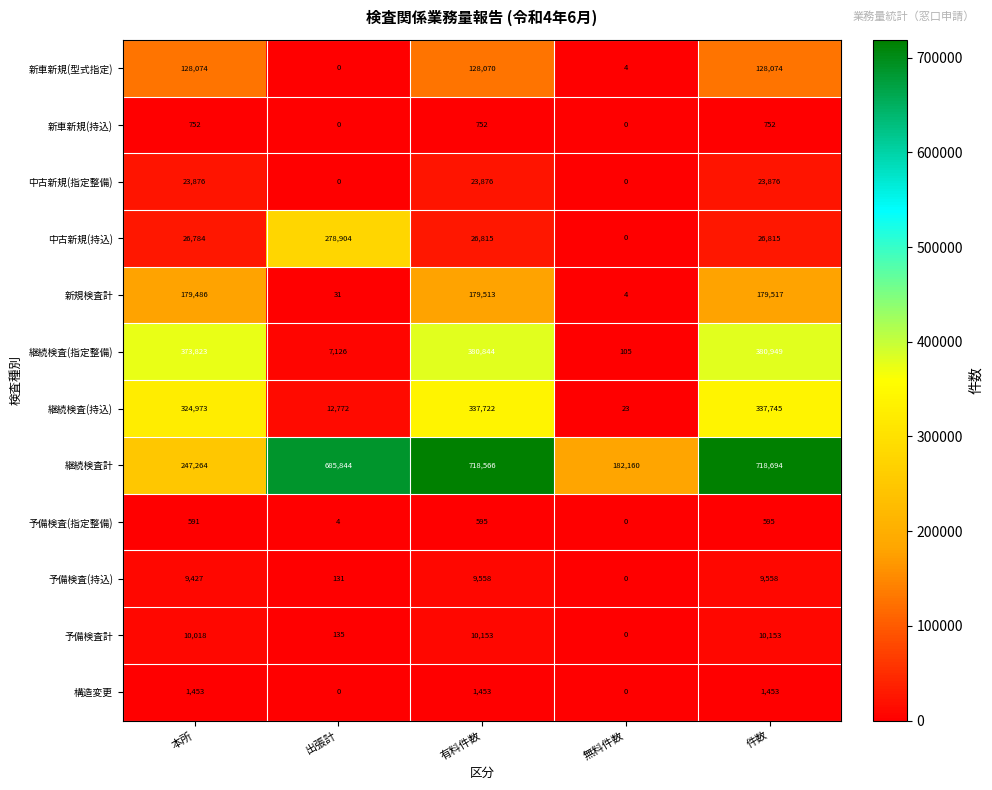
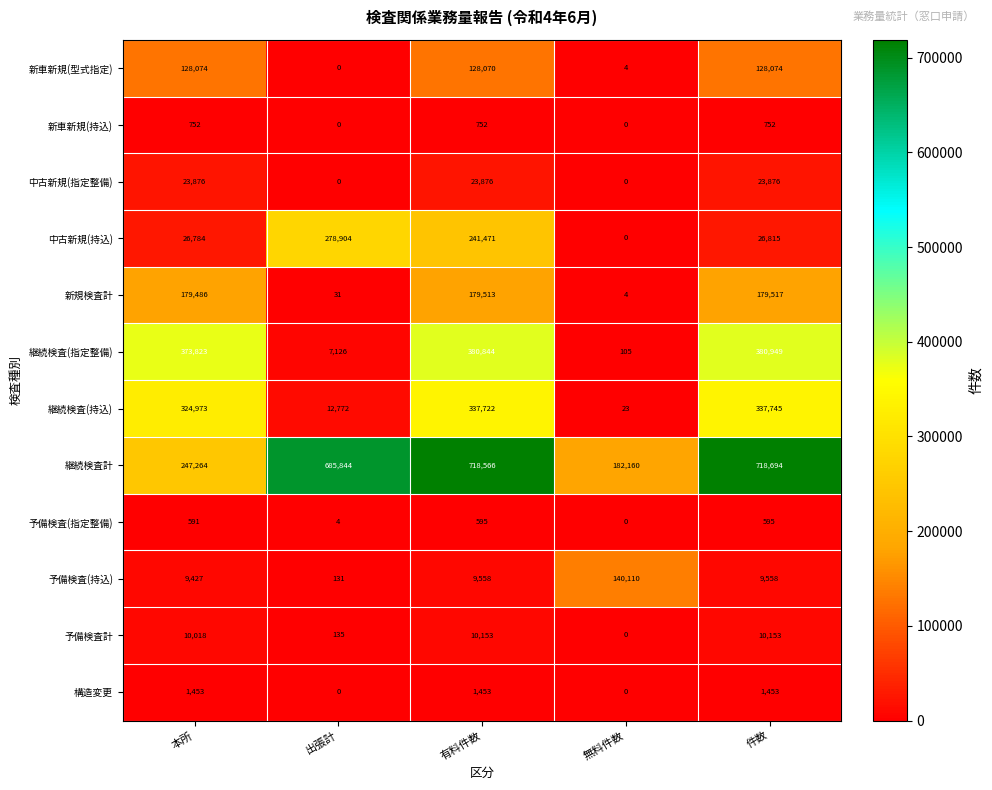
  {
    "新車新規(型式指定)": {
      "本所": "128,074",
      "出張計": "0",
      "有料件数": "128,070",
      "無料件数": "4",
      "件数": "128,074"
    },
    "新車新規(持込)": {
      "本所": "752",
      "出張計": "0",
      "有料件数": "752",
      "無料件数": "0",
      "件数": "752"
    },
    "中古新規(指定整備)": {
      "本所": "23,876",
      "出張計": "0",
      "有料件数": "23,876",
      "無料件数": "0",
      "件数": "23,876"
    },
    "中古新規(持込)": {
      "本所": "26,784",
      "出張計": "278,904",
-     "有料件数": "26,815",
+     "有料件数": "241,471",
      "無料件数": "0",
      "件数": "26,815"
    },
    "新規検査計": {
      "本所": "179,486",
      "出張計": "31",
      "有料件数": "179,513",
      "無料件数": "4",
      "件数": "179,517"
    },
    "継続検査(指定整備)": {
      "本所": "373,823",
      "出張計": "7,126",
      "有料件数": "380,844",
      "無料件数": "105",
      "件数": "380,949"
    },
    "継続検査(持込)": {
      "本所": "324,973",
      "出張計": "12,772",
      "有料件数": "337,722",
      "無料件数": "23",
      "件数": "337,745"
    },
    "継続検査計": {
      "本所": "247,264",
      "出張計": "685,844",
      "有料件数": "718,566",
      "無料件数": "182,160",
      "件数": "718,694"
    },
    "予備検査(指定整備)": {
      "本所": "591",
      "出張計": "4",
      "有料件数": "595",
      "無料件数": "0",
      "件数": "595"
    },
    "予備検査(持込)": {
      "本所": "9,427",
      "出張計": "131",
      "有料件数": "9,558",
-     "無料件数": "0",
+     "無料件数": "140,110",
      "件数": "9,558"
    },
    "予備検査計": {
      "本所": "10,018",
      "出張計": "135",
      "有料件数": "10,153",
      "無料件数": "0",
      "件数": "10,153"
    },
    "構造変更": {
      "本所": "1,453",
      "出張計": "0",
      "有料件数": "1,453",
      "無料件数": "0",
      "件数": "1,453"
    }
  }
